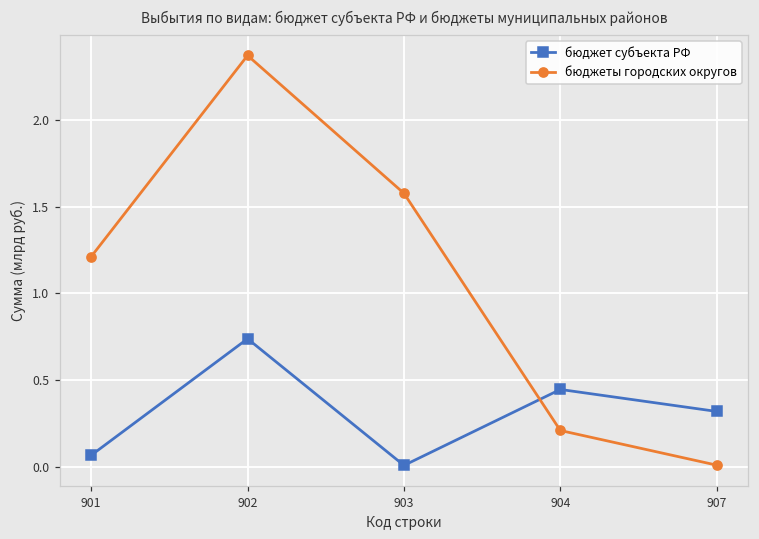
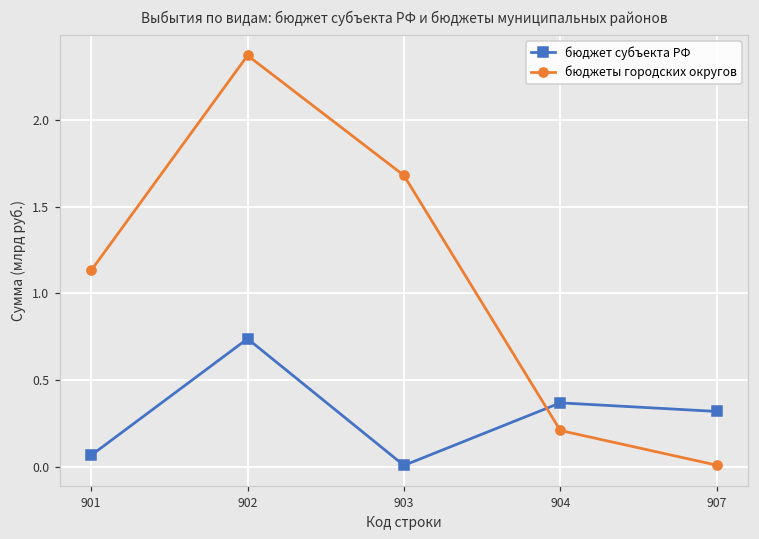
  {
    "бюджет субъекта РФ": {
      "901": 0.07,
      "902": 0.74,
      "903": 0.01,
-     "904": 0.45,
+     "904": 0.37,
      "907": 0.32
    },
    "бюджеты городских округов": {
-     "901": 1.21,
+     "901": 1.13,
      "902": 2.37,
-     "903": 1.58,
+     "903": 1.68,
      "904": 0.21,
      "907": 0.01
    }
  }
